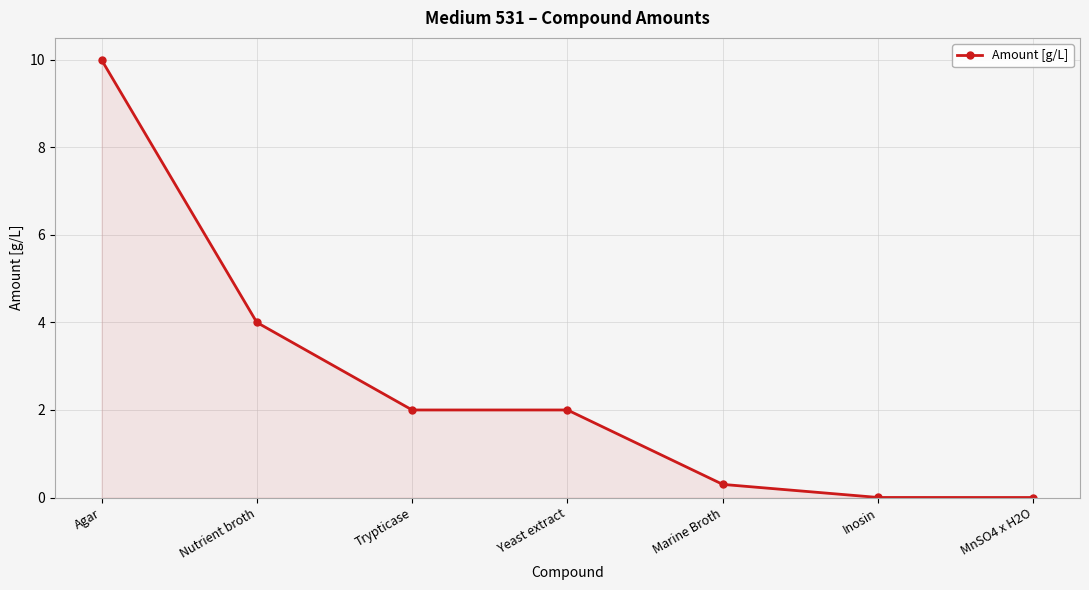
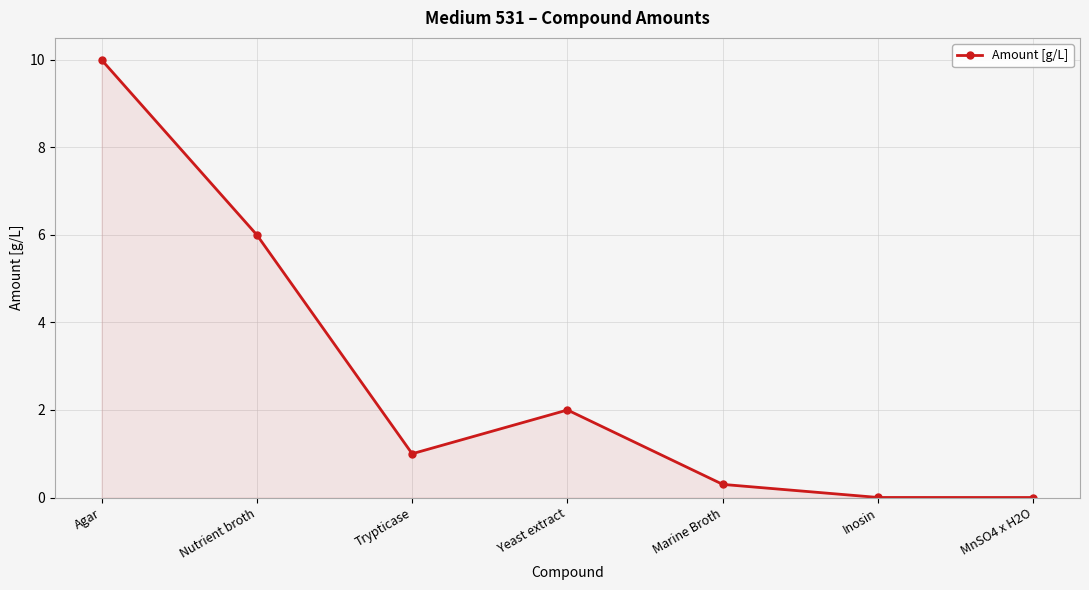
  {
    "Agar": 10,
-   "Nutrient broth": 4,
-   "Trypticase": 2,
+   "Nutrient broth": 6,
+   "Trypticase": 1,
    "Yeast extract": 2,
    "Marine Broth": 0.3,
    "Inosin": 0,
    "MnSO4 x H2O": 0
  }
